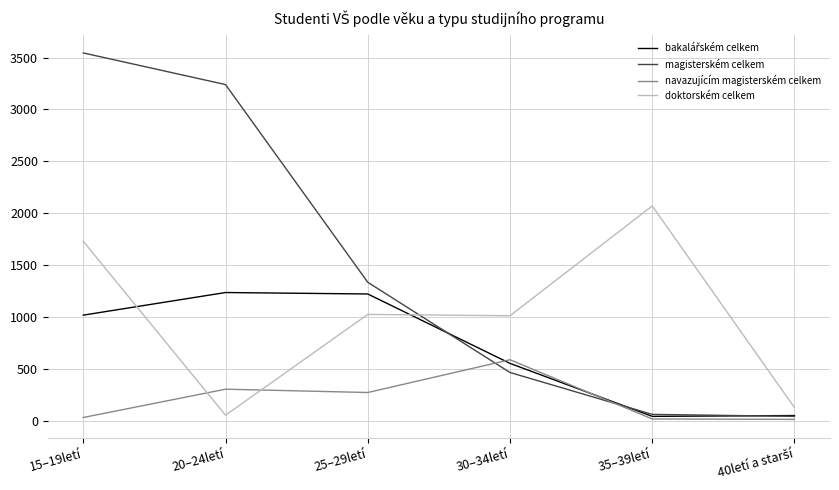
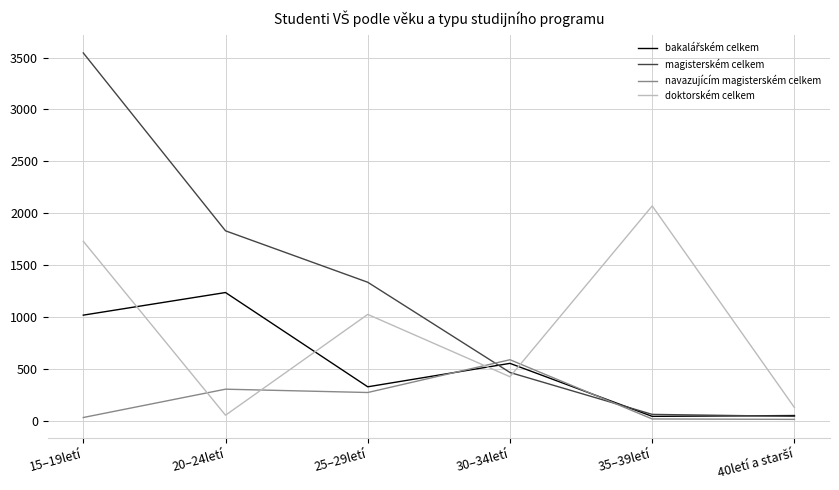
  {
    "bakalářském celkem": {
      "15–19letí": 1020,
      "20–24letí": 1240,
-     "25–29letí": 1220,
+     "25–29letí": 330,
      "30–34letí": 550
    },
    "magisterském celkem": {
      "15–19letí": 3550,
-     "20–24letí": 3240,
+     "20–24letí": 1830,
      "25–29letí": 1330,
      "30–34letí": 460
    },
    "navazujícím magisterském celkem": {
      "15–19letí": 30,
      "20–24letí": 300,
      "25–29letí": 270,
      "30–34letí": 590,
      "35–39letí": 20,
      "40letí a starší": 10
    },
    "doktorském celkem": {
      "15–19letí": 1730,
      "20–24letí": 50,
      "25–29letí": 1020,
-     "30–34letí": 1010,
+     "30–34letí": 420,
      "35–39letí": 2070,
      "40letí a starší": 130
    }
  }
